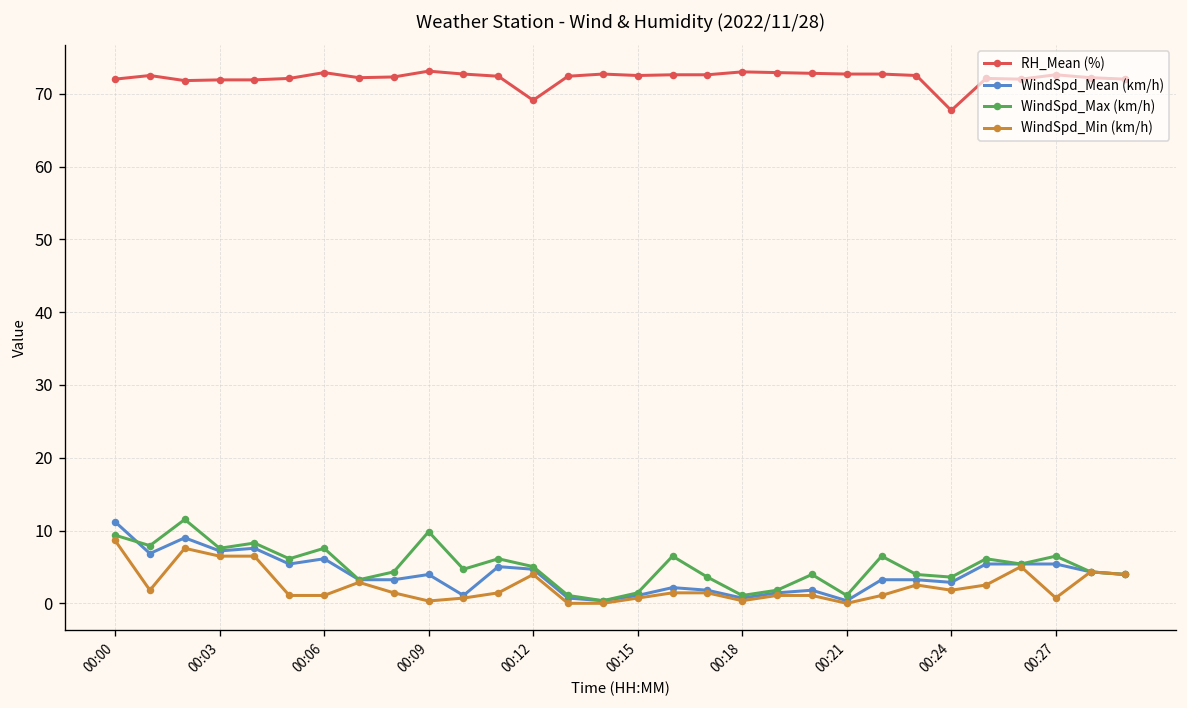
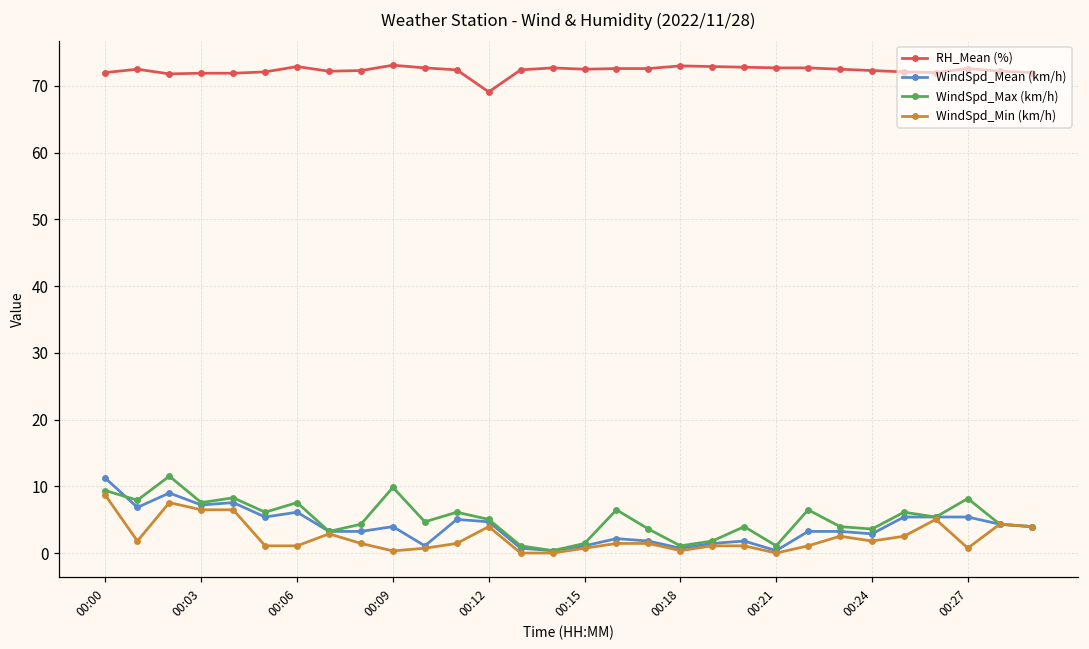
  {
    "RH_Mean (%)": {
      "00:00": 72,
      "00:03": 72,
      "00:06": 73,
      "00:09": 73,
      "00:12": 69,
      "00:15": 73,
      "00:18": 73,
      "00:21": 73,
-     "00:24": 68
+     "00:24": 72
    },
    "WindSpd_Mean (km/h)": {
      "00:00": 11,
      "00:06": 6,
      "00:09": 4,
      "00:24": 3,
      "00:27": 5
    },
    "WindSpd_Max (km/h)": {
      "00:00": 9,
      "00:06": 8,
      "00:09": 10,
      "00:21": 1,
      "00:24": 4,
-     "00:27": 6
+     "00:27": 8
    },
    "WindSpd_Min (km/h)": {
      "00:00": 9,
      "00:03": 6,
      "00:06": 1,
      "00:09": 0,
      "00:12": 4,
      "00:24": 2,
      "00:27": 1
    }
  }
